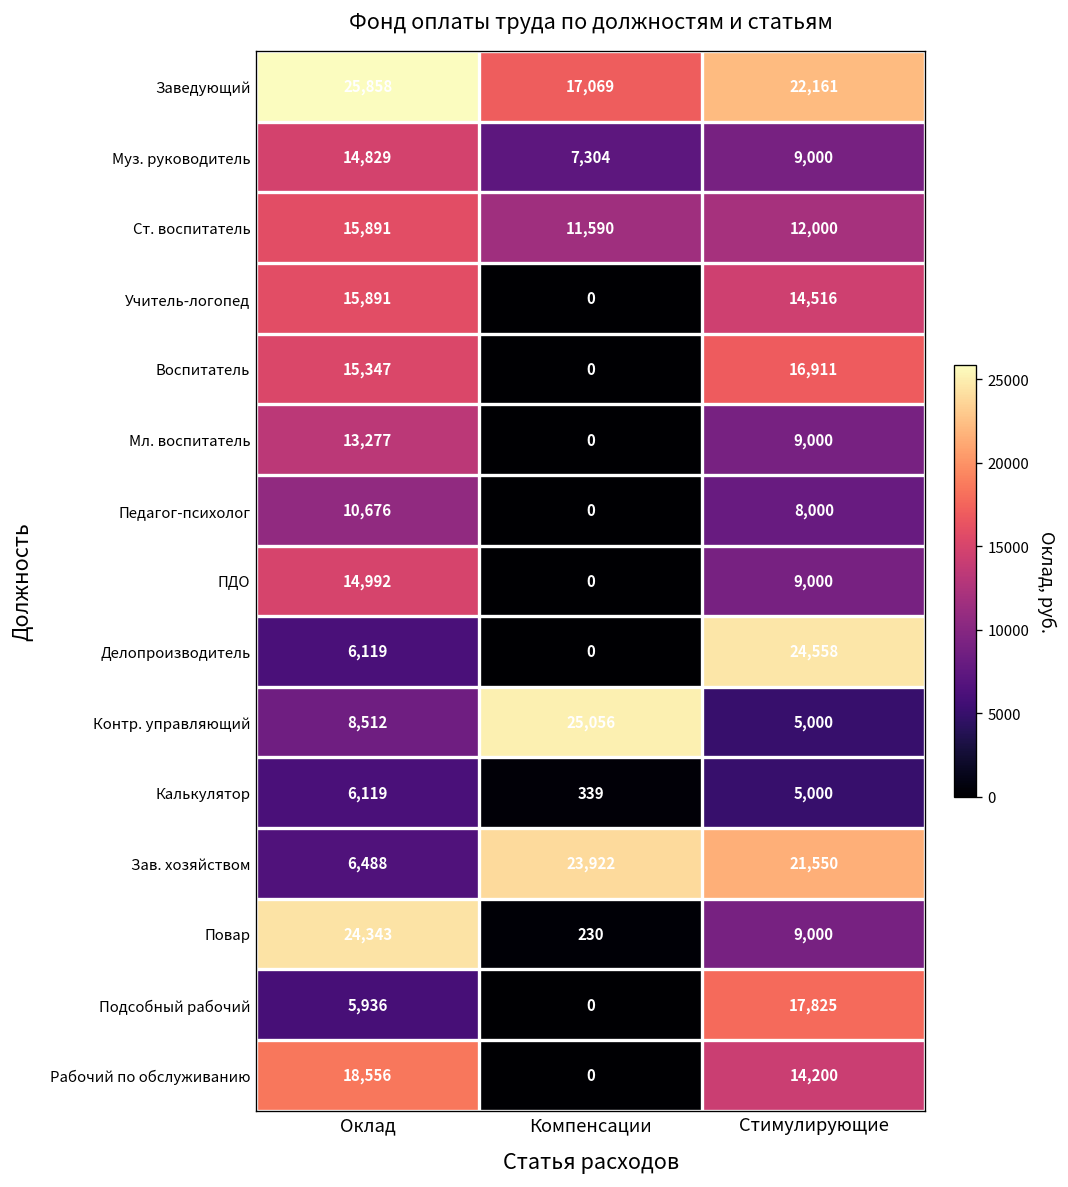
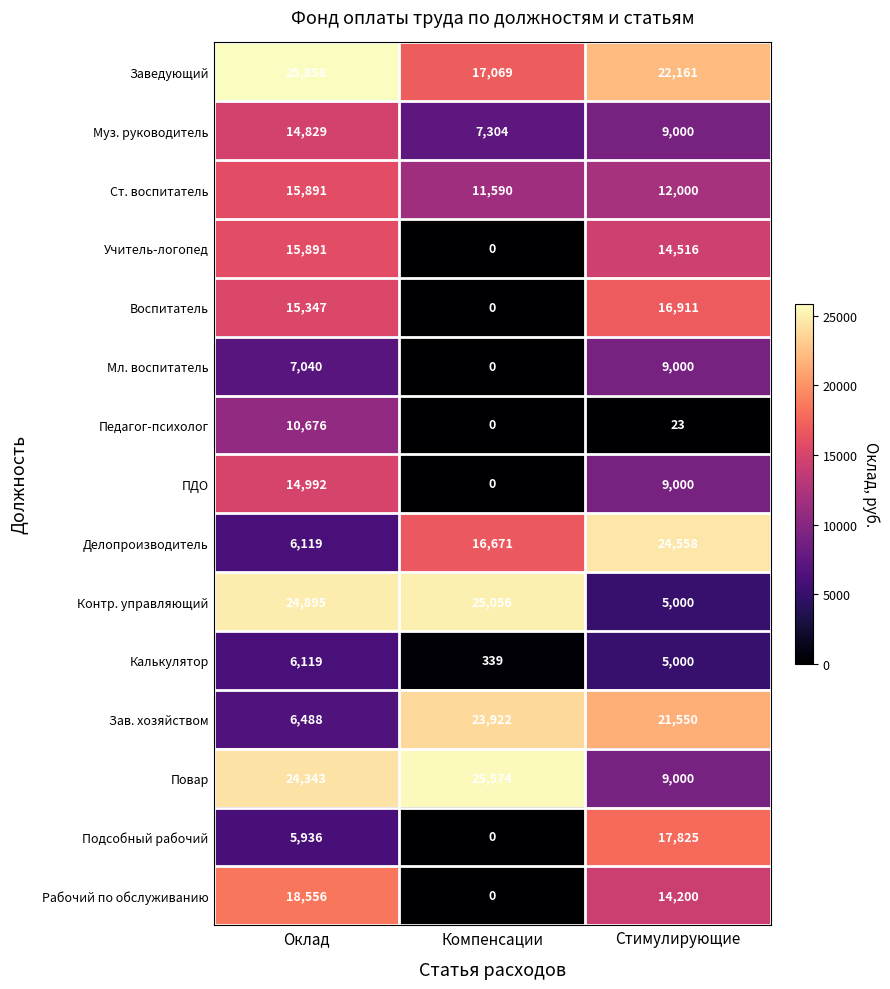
  {
    "Заведующий": {
      "Оклад": "25,858",
      "Компенсации": "17,069",
      "Стимулирующие": "22,161"
    },
    "Муз. руководитель": {
      "Оклад": "14,829",
      "Компенсации": "7,304",
      "Стимулирующие": "9,000"
    },
    "Ст. воспитатель": {
      "Оклад": "15,891",
      "Компенсации": "11,590",
      "Стимулирующие": "12,000"
    },
    "Учитель-логопед": {
      "Оклад": "15,891",
      "Компенсации": "0",
      "Стимулирующие": "14,516"
    },
    "Воспитатель": {
      "Оклад": "15,347",
      "Компенсации": "0",
      "Стимулирующие": "16,911"
    },
    "Мл. воспитатель": {
-     "Оклад": "13,277",
+     "Оклад": "7,040",
      "Компенсации": "0",
      "Стимулирующие": "9,000"
    },
    "Педагог-психолог": {
      "Оклад": "10,676",
      "Компенсации": "0",
-     "Стимулирующие": "8,000"
+     "Стимулирующие": "23"
    },
    "ПДО": {
      "Оклад": "14,992",
      "Компенсации": "0",
      "Стимулирующие": "9,000"
    },
    "Делопроизводитель": {
      "Оклад": "6,119",
-     "Компенсации": "0",
+     "Компенсации": "16,671",
      "Стимулирующие": "24,558"
    },
    "Контр. управляющий": {
-     "Оклад": "8,512",
+     "Оклад": "24,895",
      "Компенсации": "25,056",
      "Стимулирующие": "5,000"
    },
    "Калькулятор": {
      "Оклад": "6,119",
      "Компенсации": "339",
      "Стимулирующие": "5,000"
    },
    "Зав. хозяйством": {
      "Оклад": "6,488",
      "Компенсации": "23,922",
      "Стимулирующие": "21,550"
    },
    "Повар": {
      "Оклад": "24,343",
-     "Компенсации": "230",
+     "Компенсации": "25,574",
      "Стимулирующие": "9,000"
    },
    "Подсобный рабочий": {
      "Оклад": "5,936",
      "Компенсации": "0",
      "Стимулирующие": "17,825"
    },
    "Рабочий по обслуживанию": {
      "Оклад": "18,556",
      "Компенсации": "0",
      "Стимулирующие": "14,200"
    }
  }
